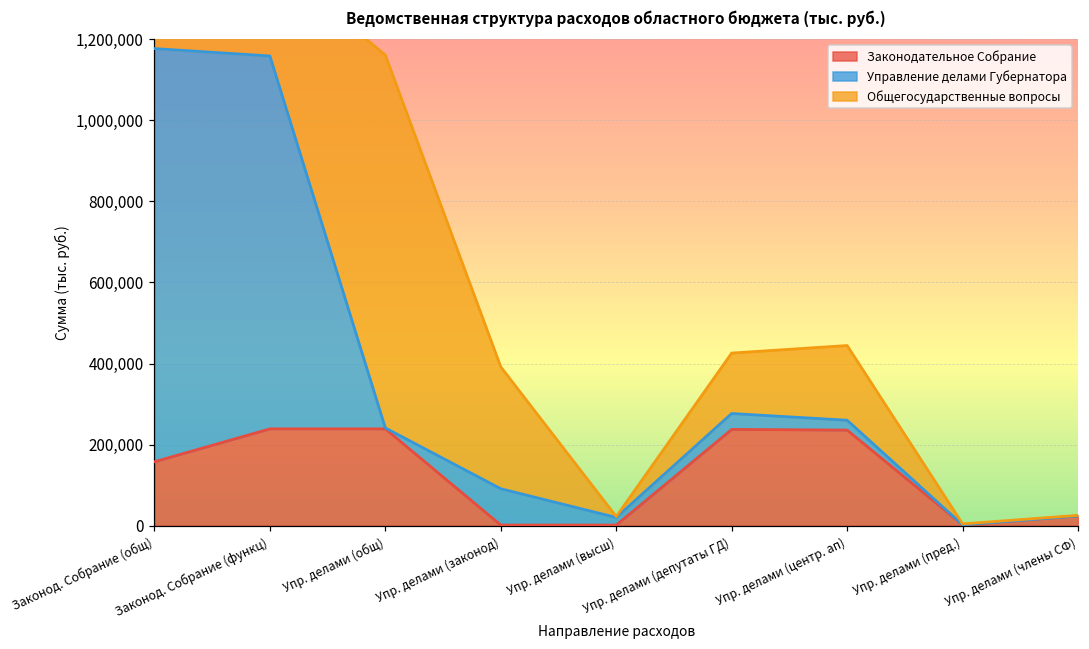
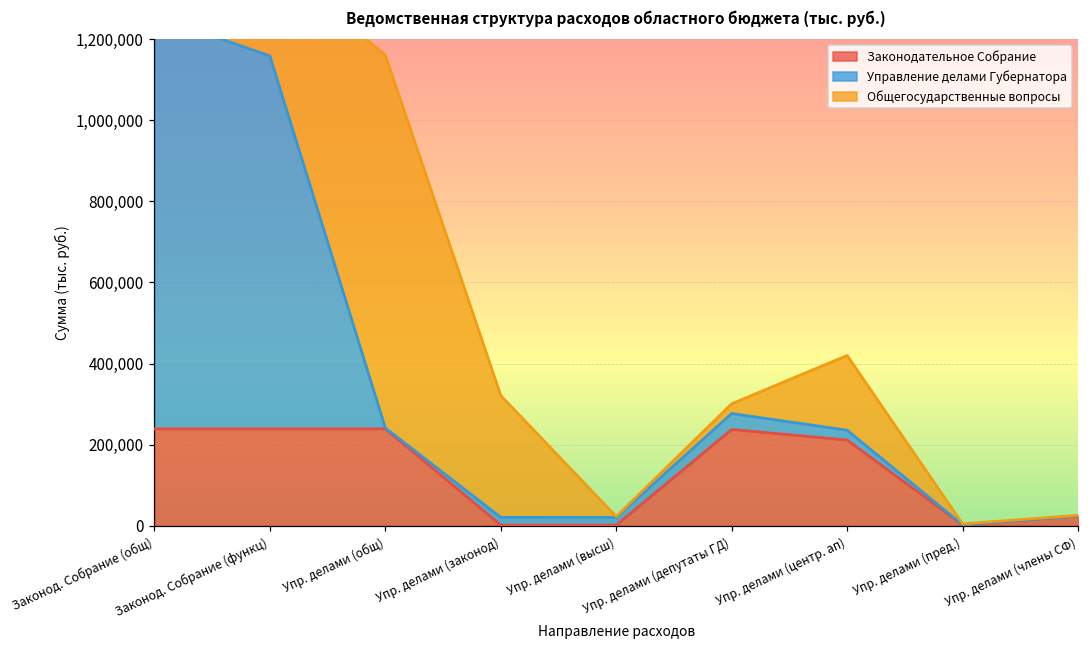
  {
    "Законодательное Собрание": {
-     "Законод. Собрание (общ)": "160,000",
+     "Законод. Собрание (общ)": "240,000",
      "Законод. Собрание (функц)": "240,000",
      "Упр. делами (законод)": "0",
      "Упр. делами (высш)": "0",
      "Упр. делами (депутаты ГД)": "240,000",
-     "Упр. делами (центр. ап)": "240,000"
+     "Упр. делами (центр. ап)": "210,000"
    },
    "Управление делами Губернатора": {
      "Законод. Собрание (функц)": "920,000",
-     "Упр. делами (законод)": "90,000",
+     "Упр. делами (законод)": "20,000",
      "Упр. делами (депутаты ГД)": "40,000",
      "Упр. делами (центр. ап)": "20,000"
    },
    "Общегосударственные вопросы": {
      "Упр. делами (общ)": "920,000",
      "Упр. делами (законод)": "300,000",
-     "Упр. делами (депутаты ГД)": "150,000",
+     "Упр. делами (депутаты ГД)": "20,000",
      "Упр. делами (центр. ап)": "180,000"
    }
  }
